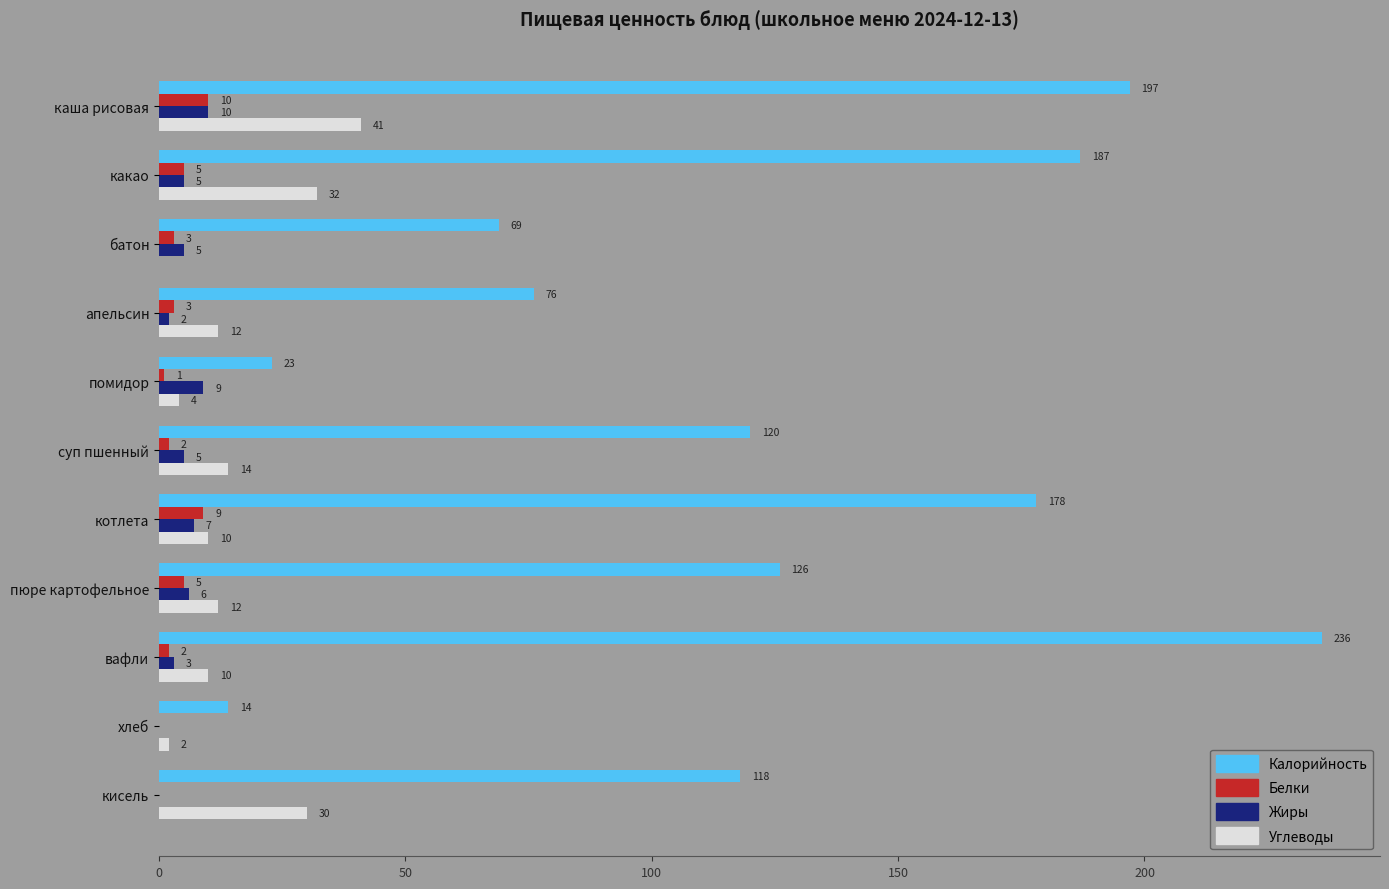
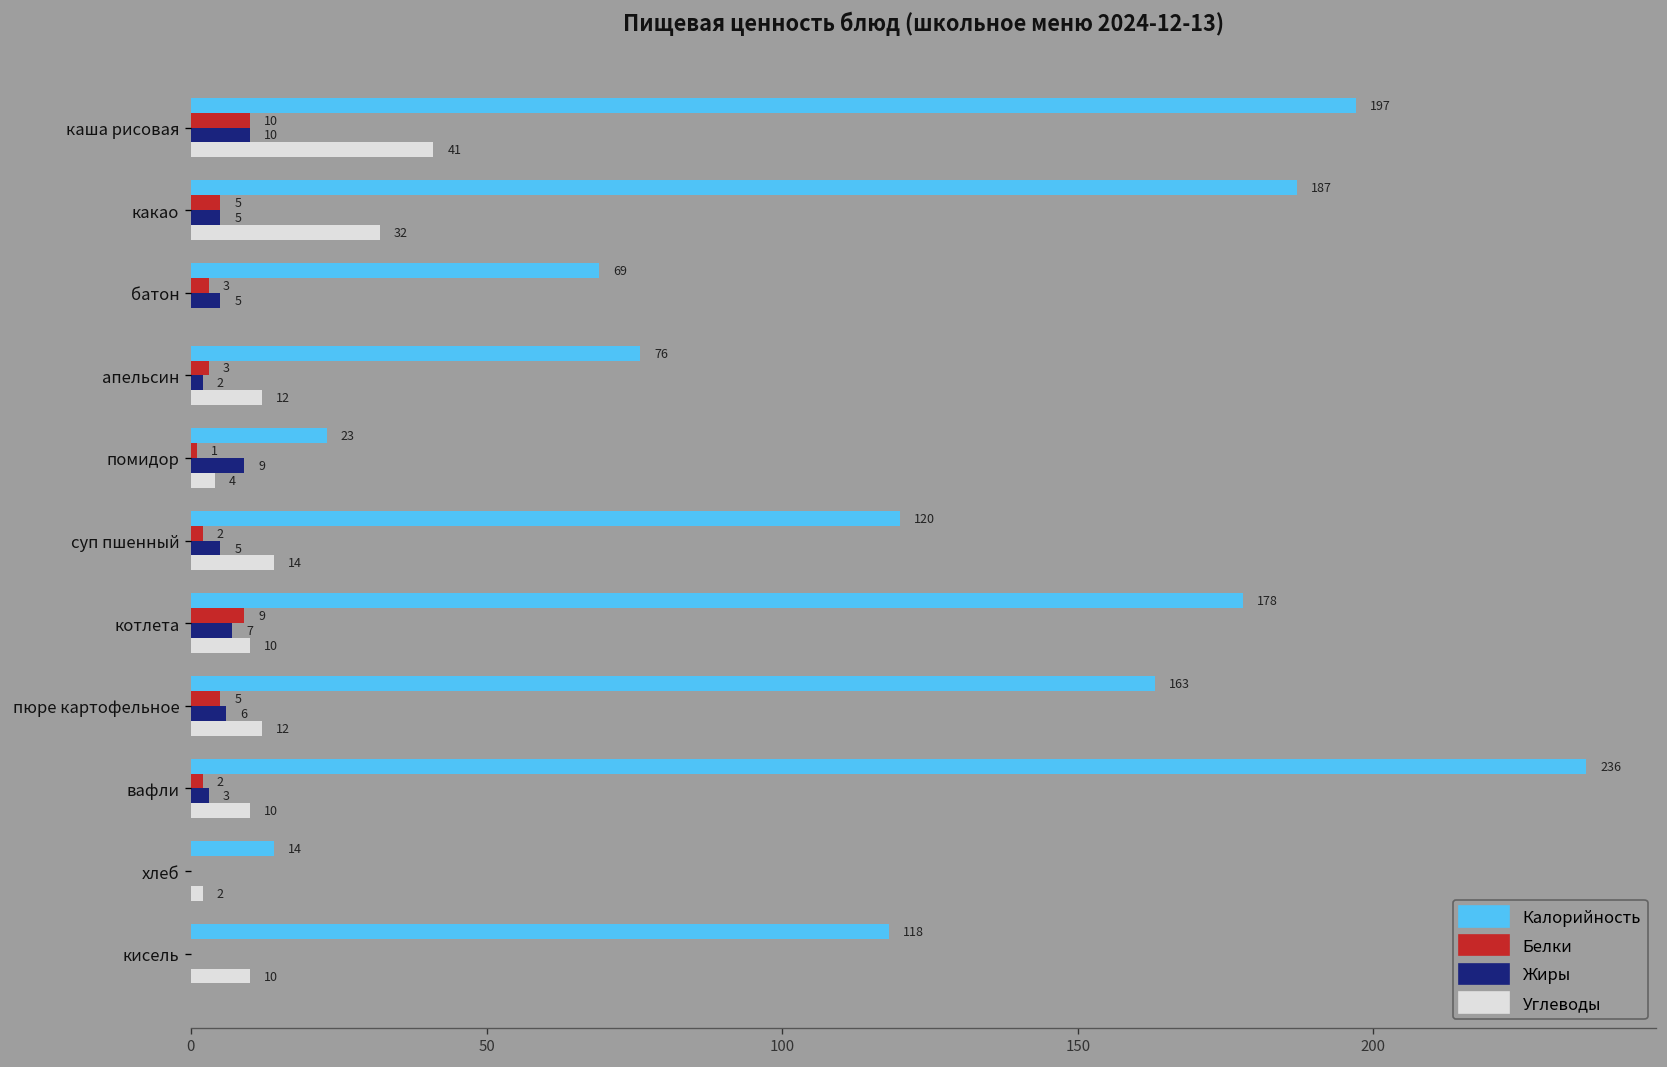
  {
    "Калорийность": {
      "каша рисовая": 197,
      "какао": 187,
      "батон": 69,
      "апельсин": 76,
      "помидор": 23,
      "суп пшенный": 120,
      "котлета": 178,
-     "пюре картофельное": 126,
+     "пюре картофельное": 163,
      "вафли": 236,
      "хлеб": 14,
      "кисель": 118
    },
    "Белки": {
      "каша рисовая": 10,
      "какао": 5,
      "батон": 3,
      "апельсин": 3,
      "помидор": 1,
      "суп пшенный": 2,
      "котлета": 9,
      "пюре картофельное": 5,
      "вафли": 2
    },
    "Жиры": {
      "каша рисовая": 10,
      "какао": 5,
      "батон": 5,
      "апельсин": 2,
      "помидор": 9,
      "суп пшенный": 5,
      "котлета": 7,
      "пюре картофельное": 6,
      "вафли": 3
    },
    "Углеводы": {
      "каша рисовая": 41,
      "какао": 32,
      "апельсин": 12,
      "помидор": 4,
      "суп пшенный": 14,
      "котлета": 10,
      "пюре картофельное": 12,
      "вафли": 10,
      "хлеб": 2,
-     "кисель": 30
+     "кисель": 10
    }
  }
